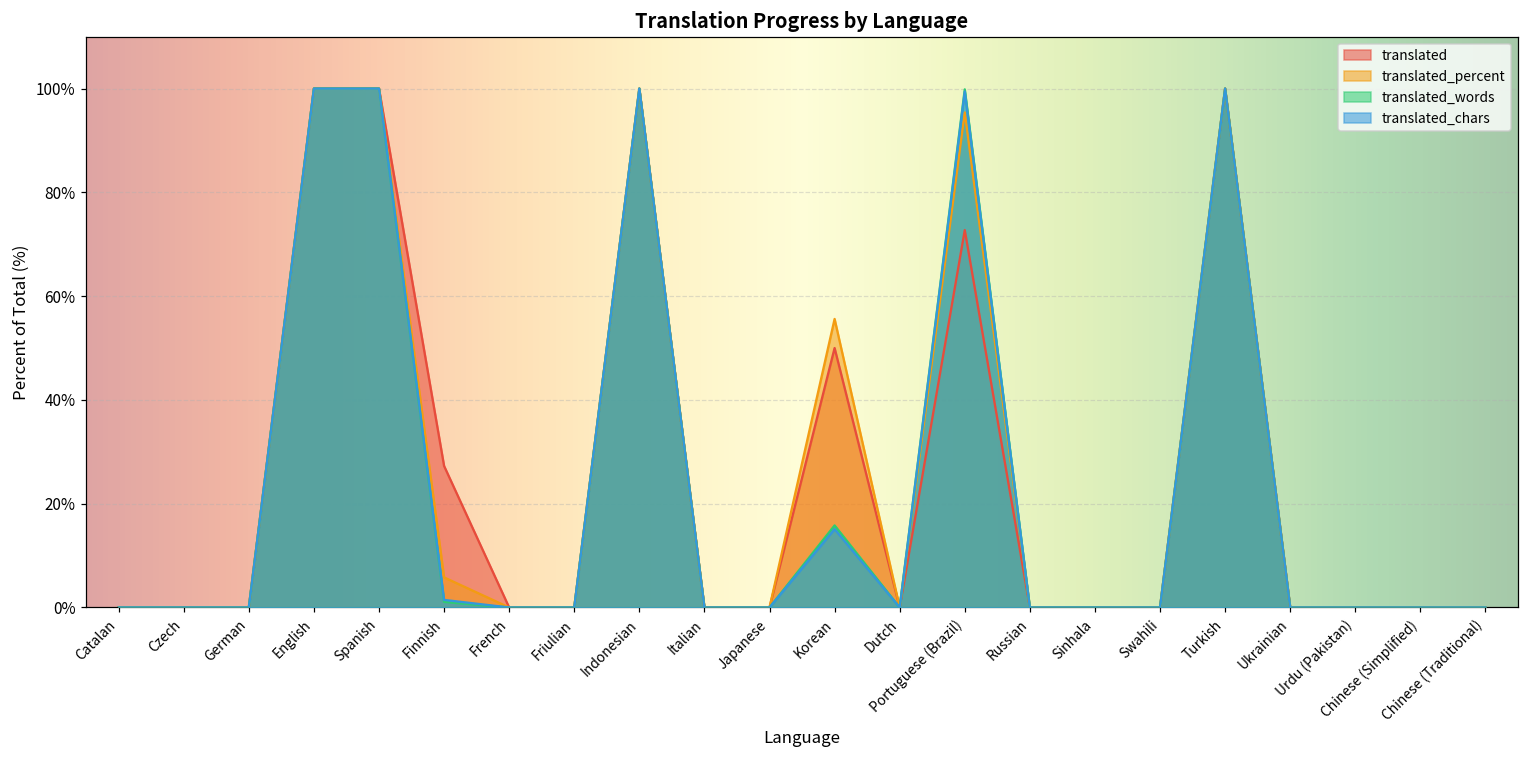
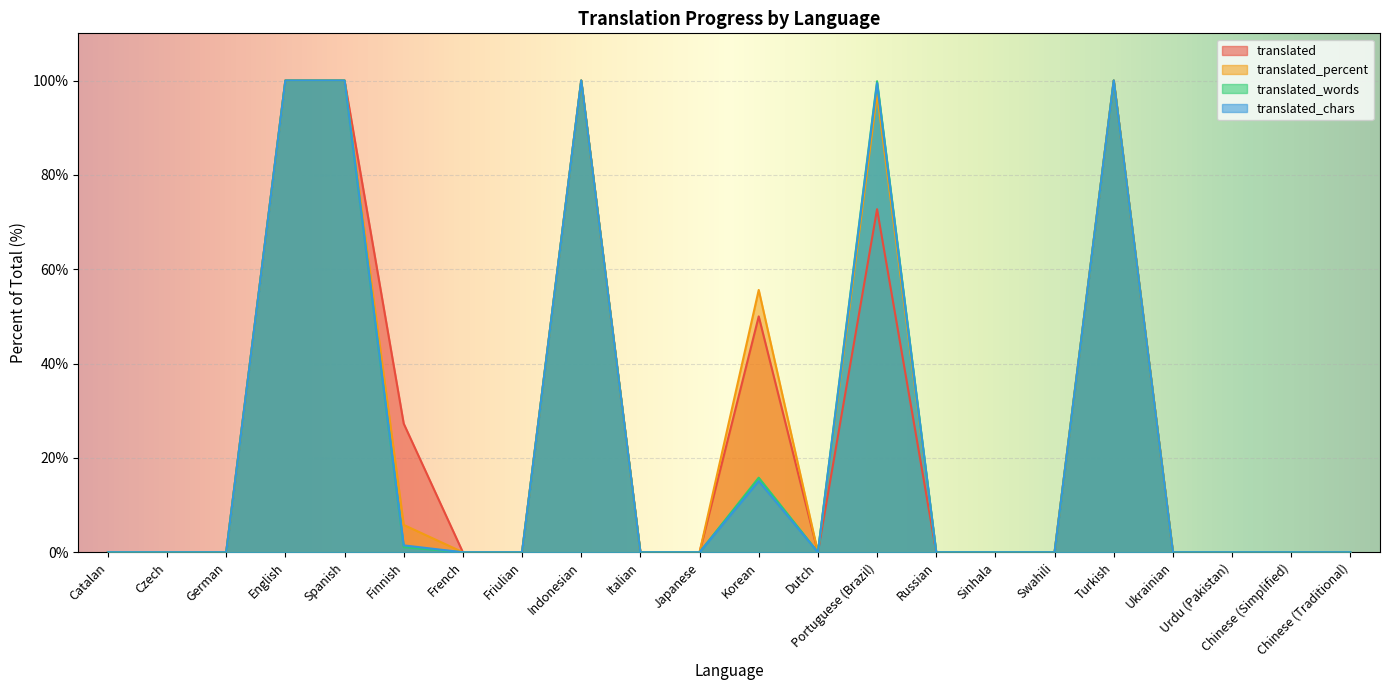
  {
    "translated": {
      "Finnish": "27%",
      "Korean": "50%",
      "Portuguese (Brazil)": "73%"
    },
    "translated_percent": {
      "Finnish": "6%",
      "Korean": "56%",
-     "Portuguese (Brazil)": "95%"
+     "Portuguese (Brazil)": "97%"
    },
    "translated_words": {
      "Korean": "16%"
    },
    "translated_chars": {
      "Korean": "15%"
    }
  }
